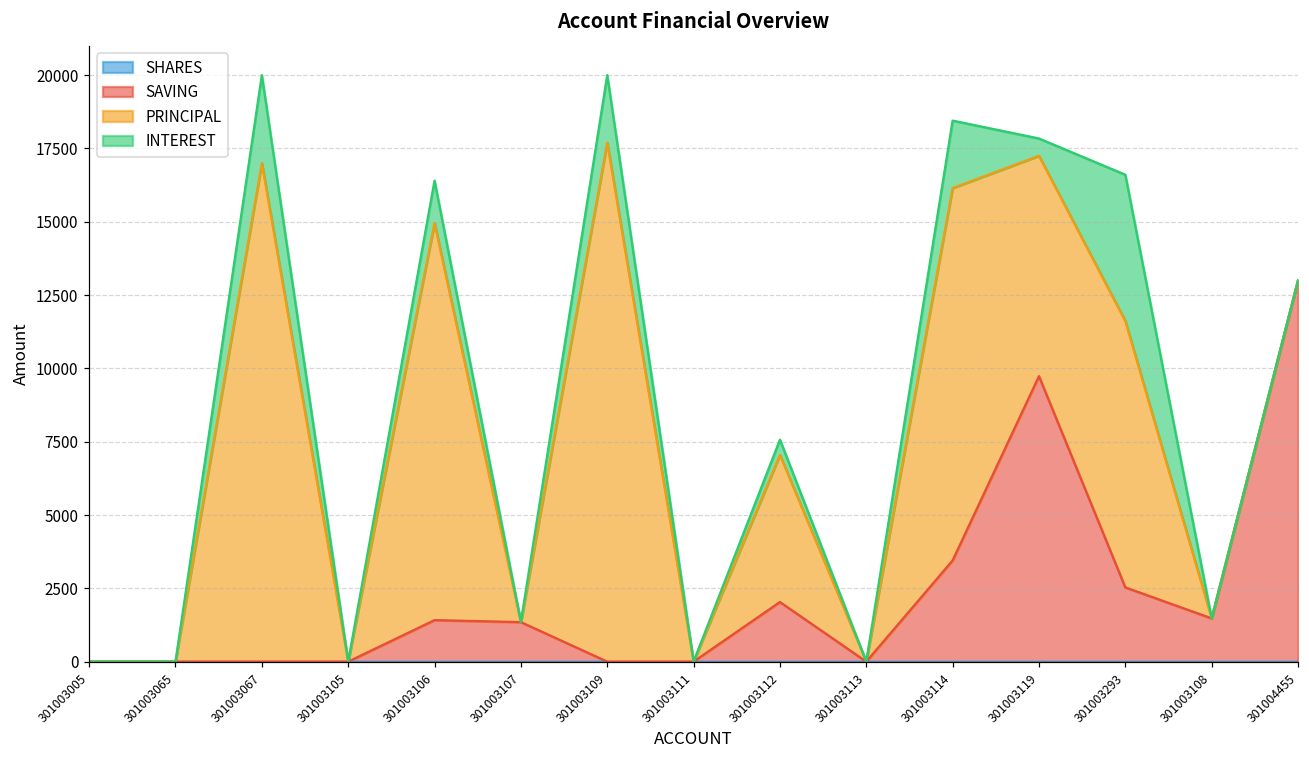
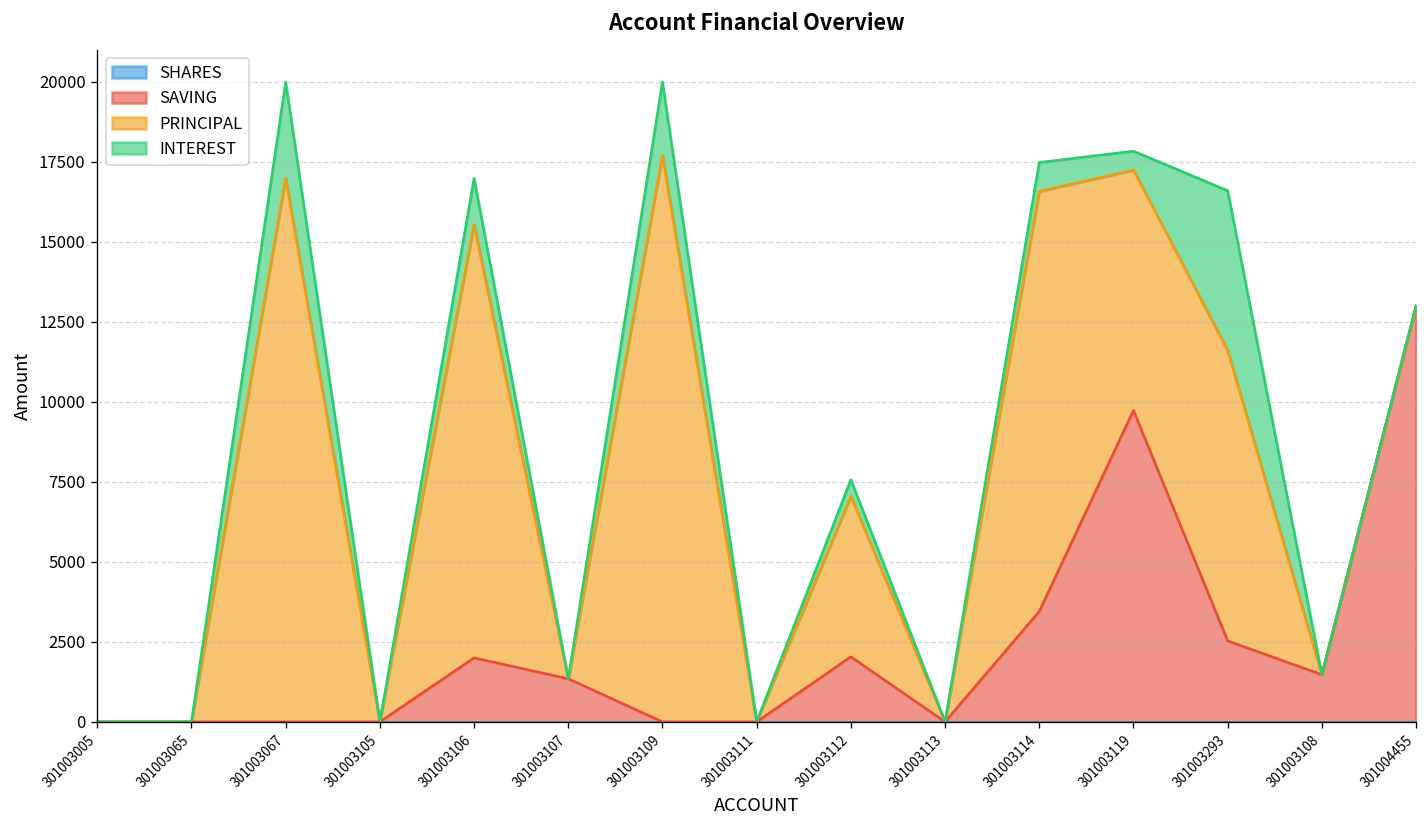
  {
    "SHARES": {
      "301003106": 0,
      "301003107": 0,
      "301003112": 0,
      "301003114": 0,
      "301003119": 0,
      "301003293": 0,
      "301003108": 0,
      "301004455": 0
    },
    "SAVING": {
-     "301003106": 1400,
+     "301003106": 2000,
      "301003112": 2000,
      "301003114": 3500,
      "301003119": 9700,
      "301003293": 2500
    },
    "PRINCIPAL": {
      "301003067": 17000,
      "301003106": 13500,
      "301003109": 17700,
      "301003112": 5000,
-     "301003114": 12700,
+     "301003114": 13100,
      "301003119": 7500,
      "301003293": 9100
    },
    "INTEREST": {
      "301003067": 3000,
      "301003106": 1400,
      "301003109": 2300,
      "301003112": 500,
-     "301003114": 2300,
+     "301003114": 900,
      "301003119": 600,
      "301003293": 5000
    }
  }
